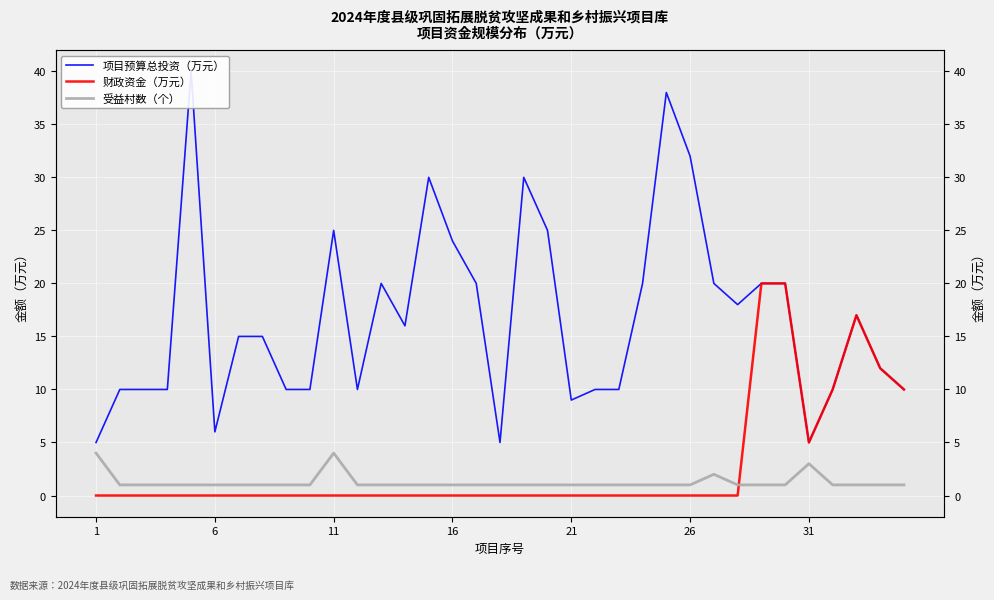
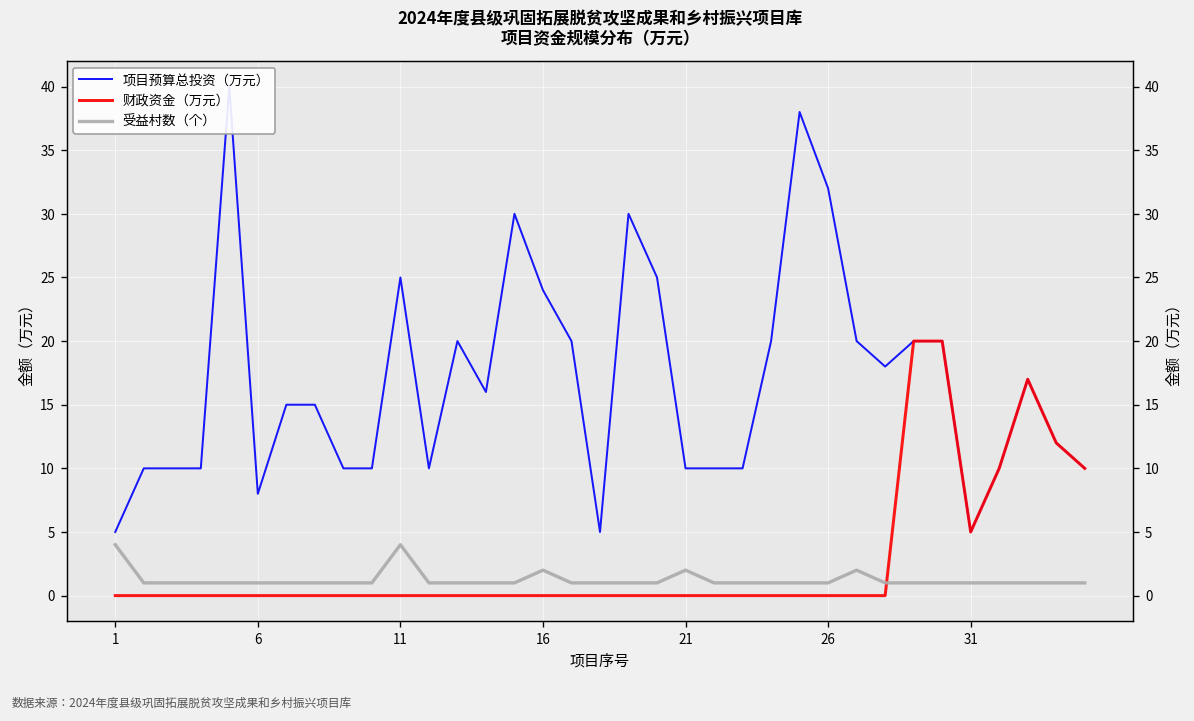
  {
    "项目预算总投资（万元）": {
      "1": 5,
-     "6": 6,
+     "6": 8,
      "11": 25,
      "16": 24,
-     "21": 9,
+     "21": 10,
      "26": 32
    },
    "财政资金（万元）": {
      "1": 0,
      "6": 0,
      "11": 0,
      "16": 0,
      "21": 0,
      "26": 0
    },
    "受益村数（个）": {
      "1": 4,
      "6": 1,
      "11": 4,
-     "16": 1,
-     "21": 1,
+     "16": 2,
+     "21": 2,
      "26": 1,
-     "31": 3
+     "31": 1
    }
  }
